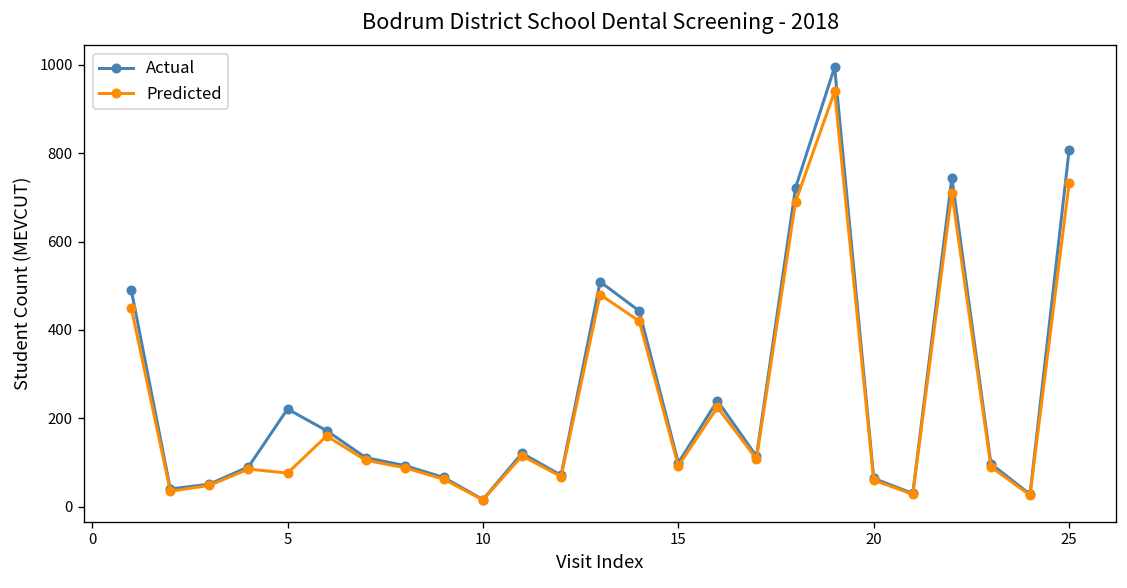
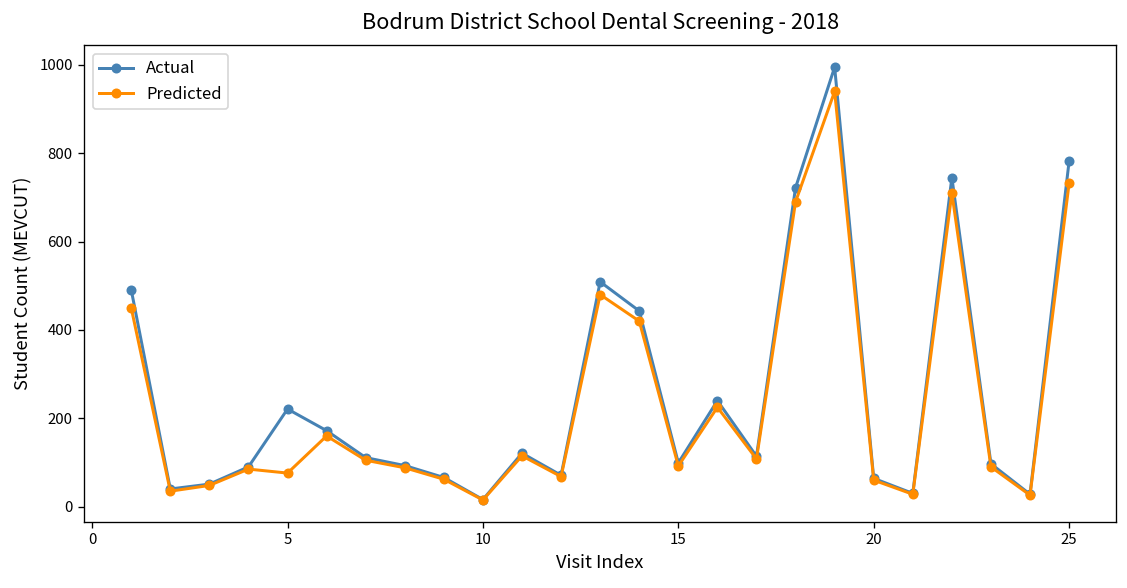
  {
    "Actual": {
      "5": 220,
-     "25": 810
+     "25": 780
    },
    "Predicted": {
      "5": 80,
      "25": 730
    }
  }
